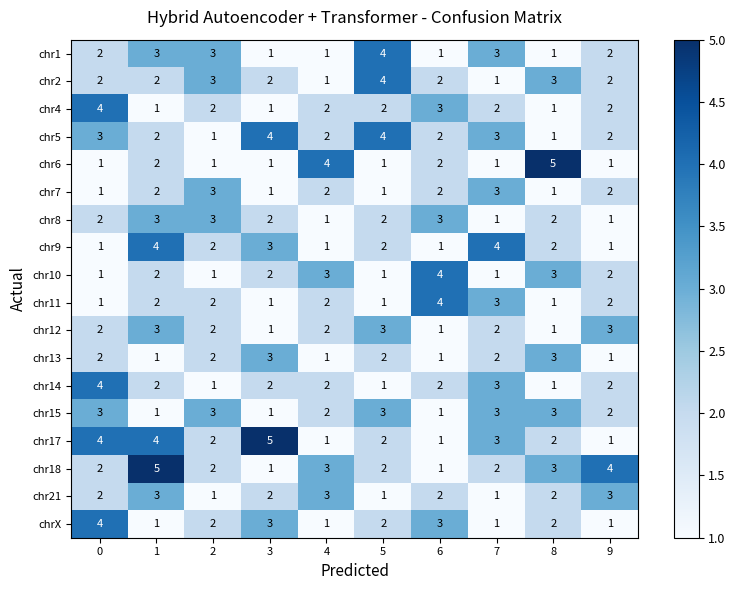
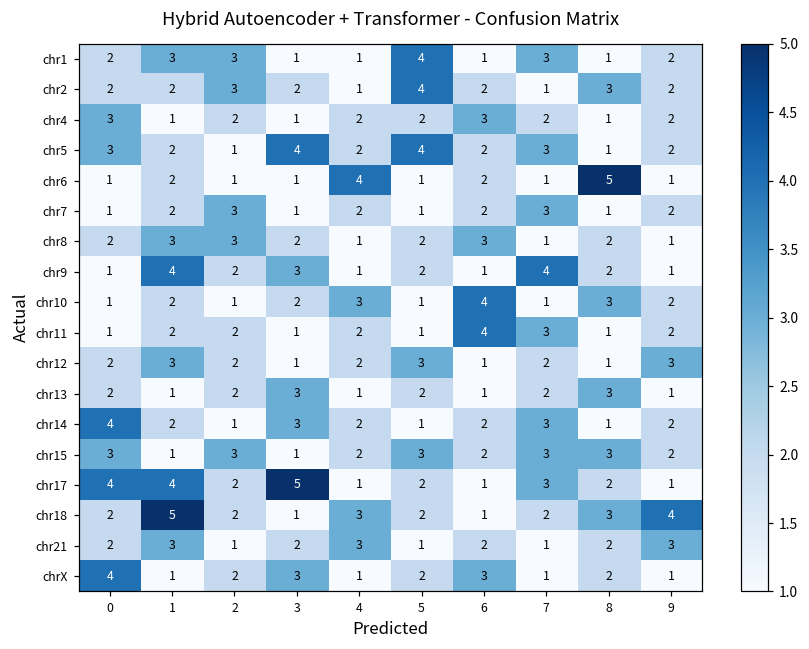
  {
    "chr1": {
      "0": 2,
      "1": 3,
      "2": 3,
      "3": 1,
      "4": 1,
      "5": 4,
      "6": 1,
      "7": 3,
      "8": 1,
      "9": 2
    },
    "chr2": {
      "0": 2,
      "1": 2,
      "2": 3,
      "3": 2,
      "4": 1,
      "5": 4,
      "6": 2,
      "7": 1,
      "8": 3,
      "9": 2
    },
    "chr4": {
-     "0": 4,
+     "0": 3,
      "1": 1,
      "2": 2,
      "3": 1,
      "4": 2,
      "5": 2,
      "6": 3,
      "7": 2,
      "8": 1,
      "9": 2
    },
    "chr5": {
      "0": 3,
      "1": 2,
      "2": 1,
      "3": 4,
      "4": 2,
      "5": 4,
      "6": 2,
      "7": 3,
      "8": 1,
      "9": 2
    },
    "chr6": {
      "0": 1,
      "1": 2,
      "2": 1,
      "3": 1,
      "4": 4,
      "5": 1,
      "6": 2,
      "7": 1,
      "8": 5,
      "9": 1
    },
    "chr7": {
      "0": 1,
      "1": 2,
      "2": 3,
      "3": 1,
      "4": 2,
      "5": 1,
      "6": 2,
      "7": 3,
      "8": 1,
      "9": 2
    },
    "chr8": {
      "0": 2,
      "1": 3,
      "2": 3,
      "3": 2,
      "4": 1,
      "5": 2,
      "6": 3,
      "7": 1,
      "8": 2,
      "9": 1
    },
    "chr9": {
      "0": 1,
      "1": 4,
      "2": 2,
      "3": 3,
      "4": 1,
      "5": 2,
      "6": 1,
      "7": 4,
      "8": 2,
      "9": 1
    },
    "chr10": {
      "0": 1,
      "1": 2,
      "2": 1,
      "3": 2,
      "4": 3,
      "5": 1,
      "6": 4,
      "7": 1,
      "8": 3,
      "9": 2
    },
    "chr11": {
      "0": 1,
      "1": 2,
      "2": 2,
      "3": 1,
      "4": 2,
      "5": 1,
      "6": 4,
      "7": 3,
      "8": 1,
      "9": 2
    },
    "chr12": {
      "0": 2,
      "1": 3,
      "2": 2,
      "3": 1,
      "4": 2,
      "5": 3,
      "6": 1,
      "7": 2,
      "8": 1,
      "9": 3
    },
    "chr13": {
      "0": 2,
      "1": 1,
      "2": 2,
      "3": 3,
      "4": 1,
      "5": 2,
      "6": 1,
      "7": 2,
      "8": 3,
      "9": 1
    },
    "chr14": {
      "0": 4,
      "1": 2,
      "2": 1,
-     "3": 2,
+     "3": 3,
      "4": 2,
      "5": 1,
      "6": 2,
      "7": 3,
      "8": 1,
      "9": 2
    },
    "chr15": {
      "0": 3,
      "1": 1,
      "2": 3,
      "3": 1,
      "4": 2,
      "5": 3,
-     "6": 1,
+     "6": 2,
      "7": 3,
      "8": 3,
      "9": 2
    },
    "chr17": {
      "0": 4,
      "1": 4,
      "2": 2,
      "3": 5,
      "4": 1,
      "5": 2,
      "6": 1,
      "7": 3,
      "8": 2,
      "9": 1
    },
    "chr18": {
      "0": 2,
      "1": 5,
      "2": 2,
      "3": 1,
      "4": 3,
      "5": 2,
      "6": 1,
      "7": 2,
      "8": 3,
      "9": 4
    },
    "chr21": {
      "0": 2,
      "1": 3,
      "2": 1,
      "3": 2,
      "4": 3,
      "5": 1,
      "6": 2,
      "7": 1,
      "8": 2,
      "9": 3
    },
    "chrX": {
      "0": 4,
      "1": 1,
      "2": 2,
      "3": 3,
      "4": 1,
      "5": 2,
      "6": 3,
      "7": 1,
      "8": 2,
      "9": 1
    }
  }
